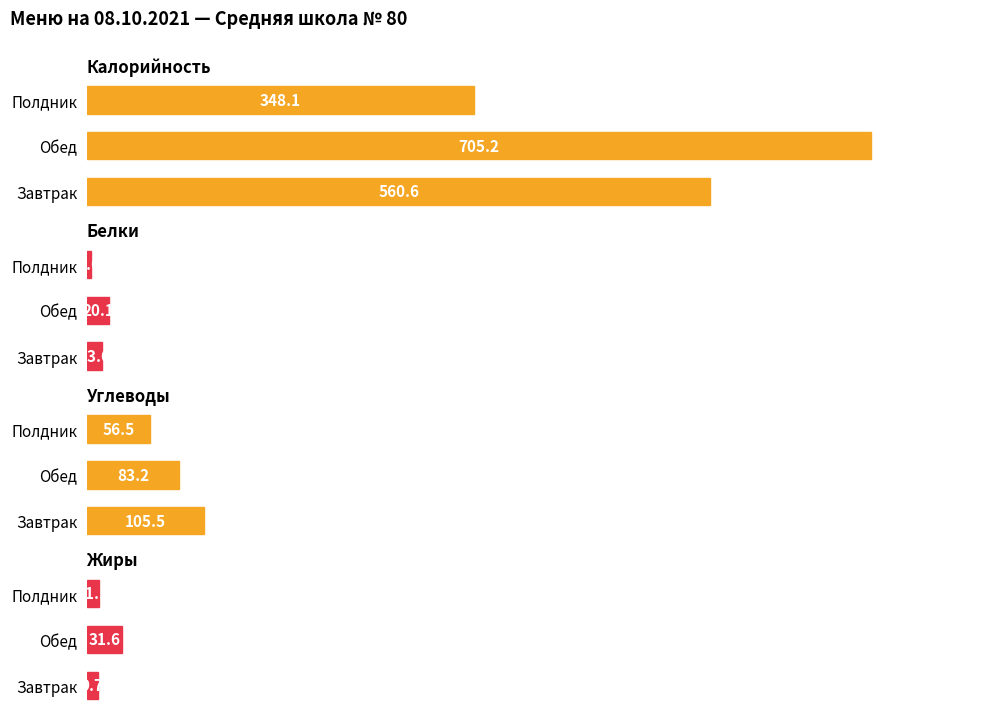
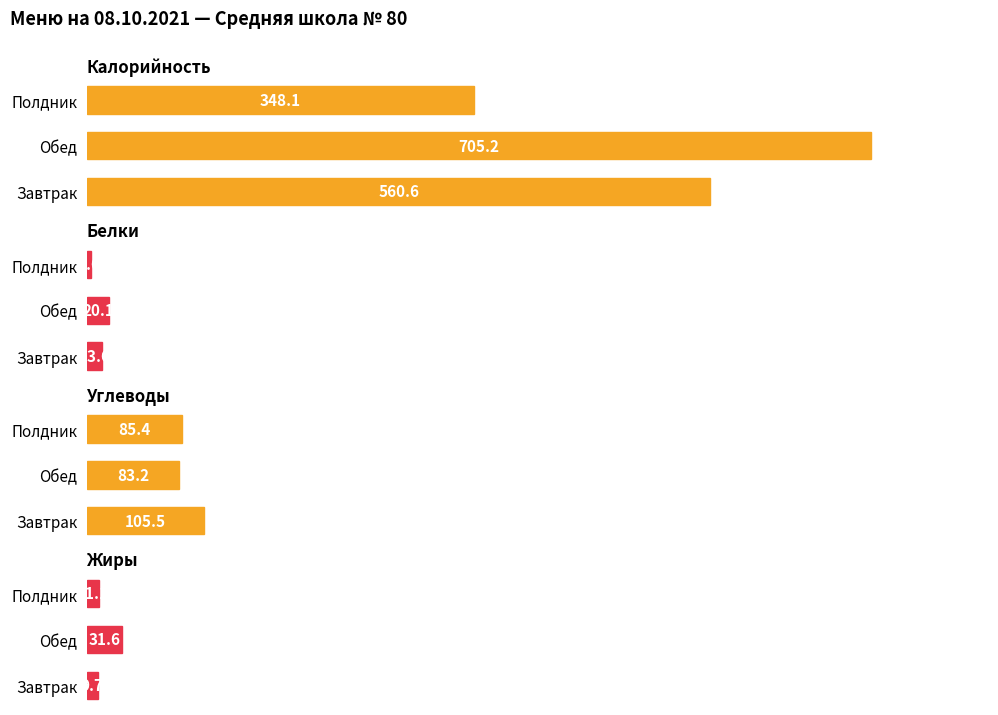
  {
    "Калорийность": {
      "Полдник": 348.1,
      "Обед": 705.2,
      "Завтрак": 560.6
    },
    "Белки": {
      "Обед": 20.1
    },
    "Углеводы": {
-     "Полдник": 56.5,
+     "Полдник": 85.4,
      "Обед": 83.2,
      "Завтрак": 105.5
    },
    "Жиры": {
      "Обед": 31.6
    }
  }
